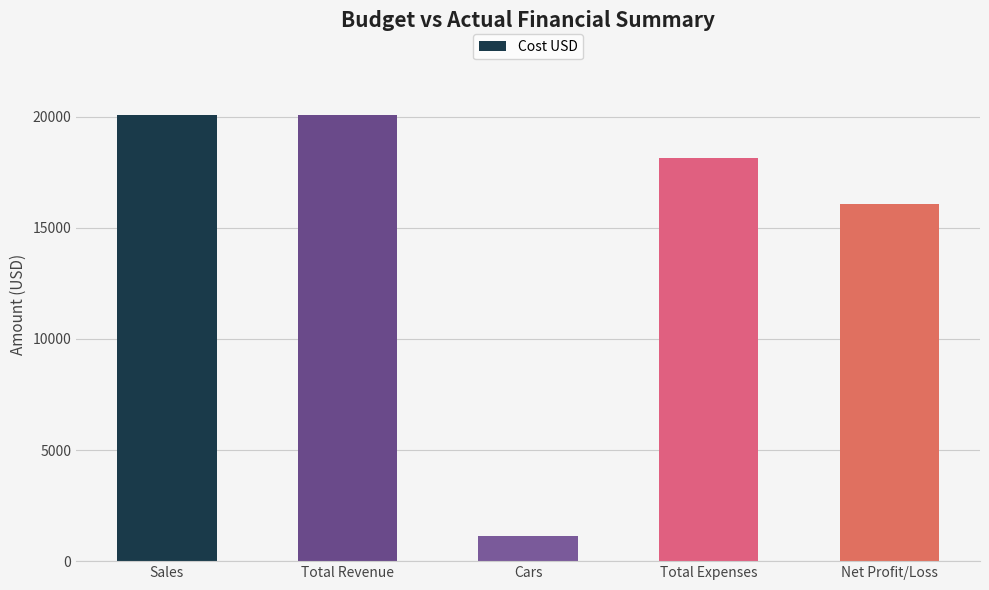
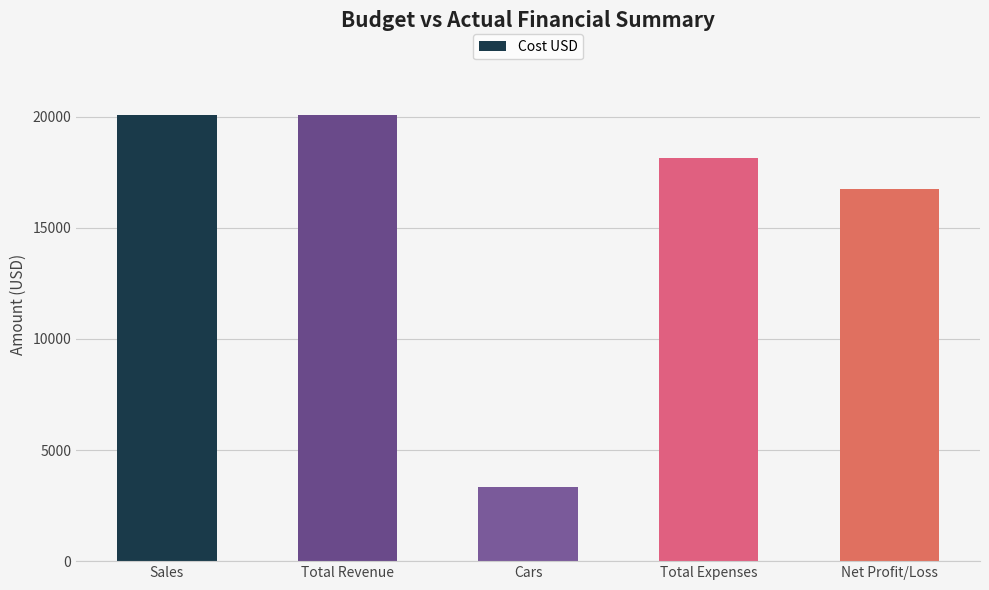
  {
    "Sales": 20100,
    "Total Revenue": 20100,
-   "Cars": 1100,
+   "Cars": 3400,
    "Total Expenses": 18100,
-   "Net Profit/Loss": 16100
+   "Net Profit/Loss": 16700
  }
